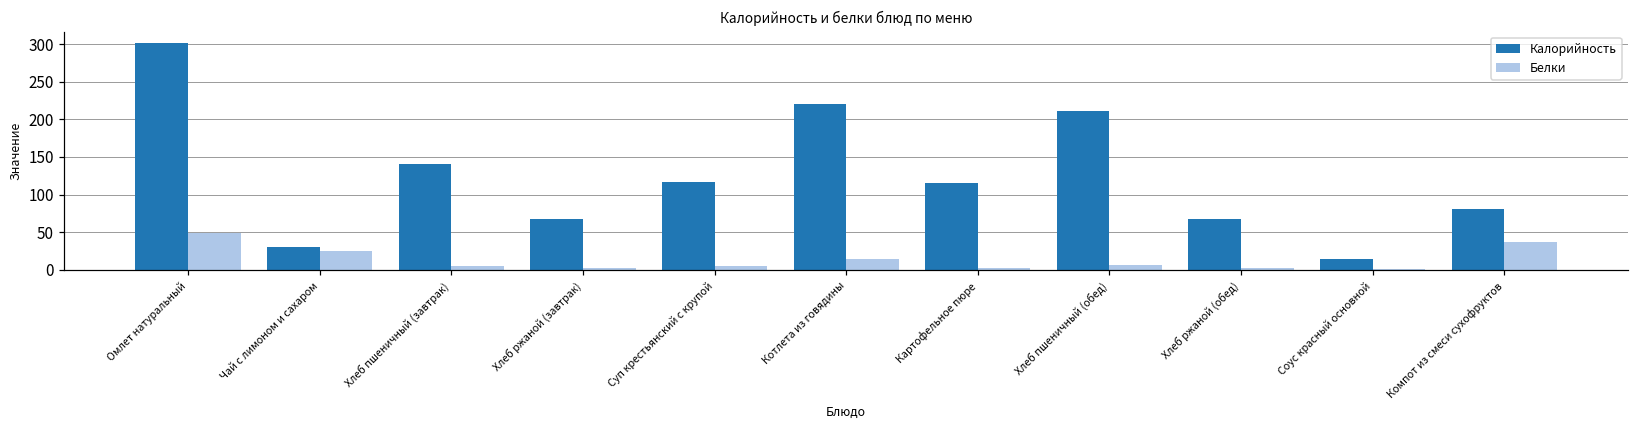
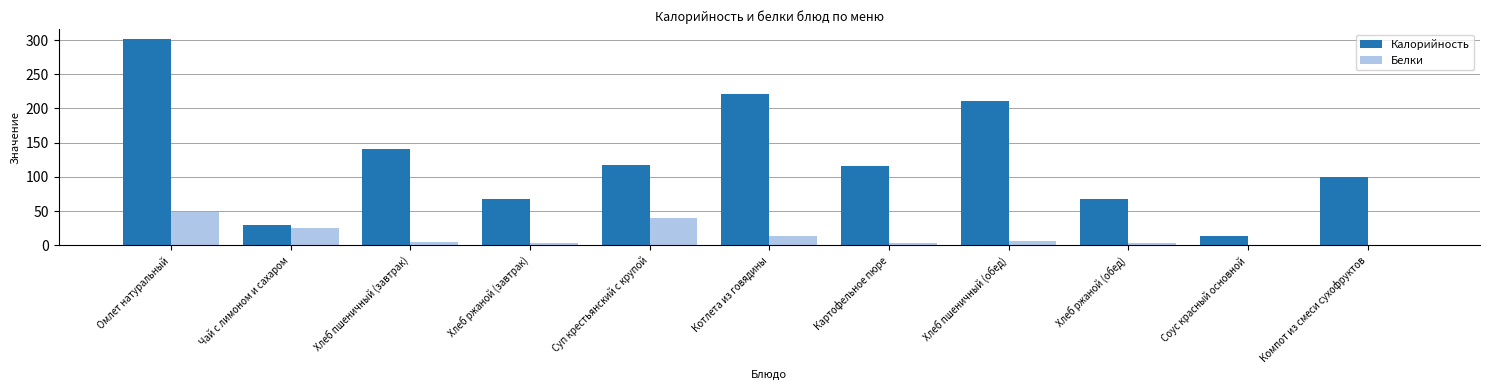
  {
    "Калорийность": {
      "Омлет натуральный": 300,
      "Чай с лимоном и сахаром": 30,
      "Хлеб пшеничный (завтрак)": 140,
      "Хлеб ржаной (завтрак)": 70,
      "Суп крестьянский с крупой": 120,
      "Котлета из говядины": 220,
      "Картофельное пюре": 120,
      "Хлеб пшеничный (обед)": 210,
      "Хлеб ржаной (обед)": 70,
      "Соус красный основной": 10,
-     "Компот из смеси сухофруктов": 80
+     "Компот из смеси сухофруктов": 100
    },
    "Белки": {
      "Омлет натуральный": 50,
      "Чай с лимоном и сахаром": 30,
      "Хлеб пшеничный (завтрак)": 10,
-     "Суп крестьянский с крупой": 10,
+     "Суп крестьянский с крупой": 40,
      "Котлета из говядины": 10,
      "Хлеб пшеничный (обед)": 10,
-     "Компот из смеси сухофруктов": 40
+     "Компот из смеси сухофруктов": 0
    }
  }
